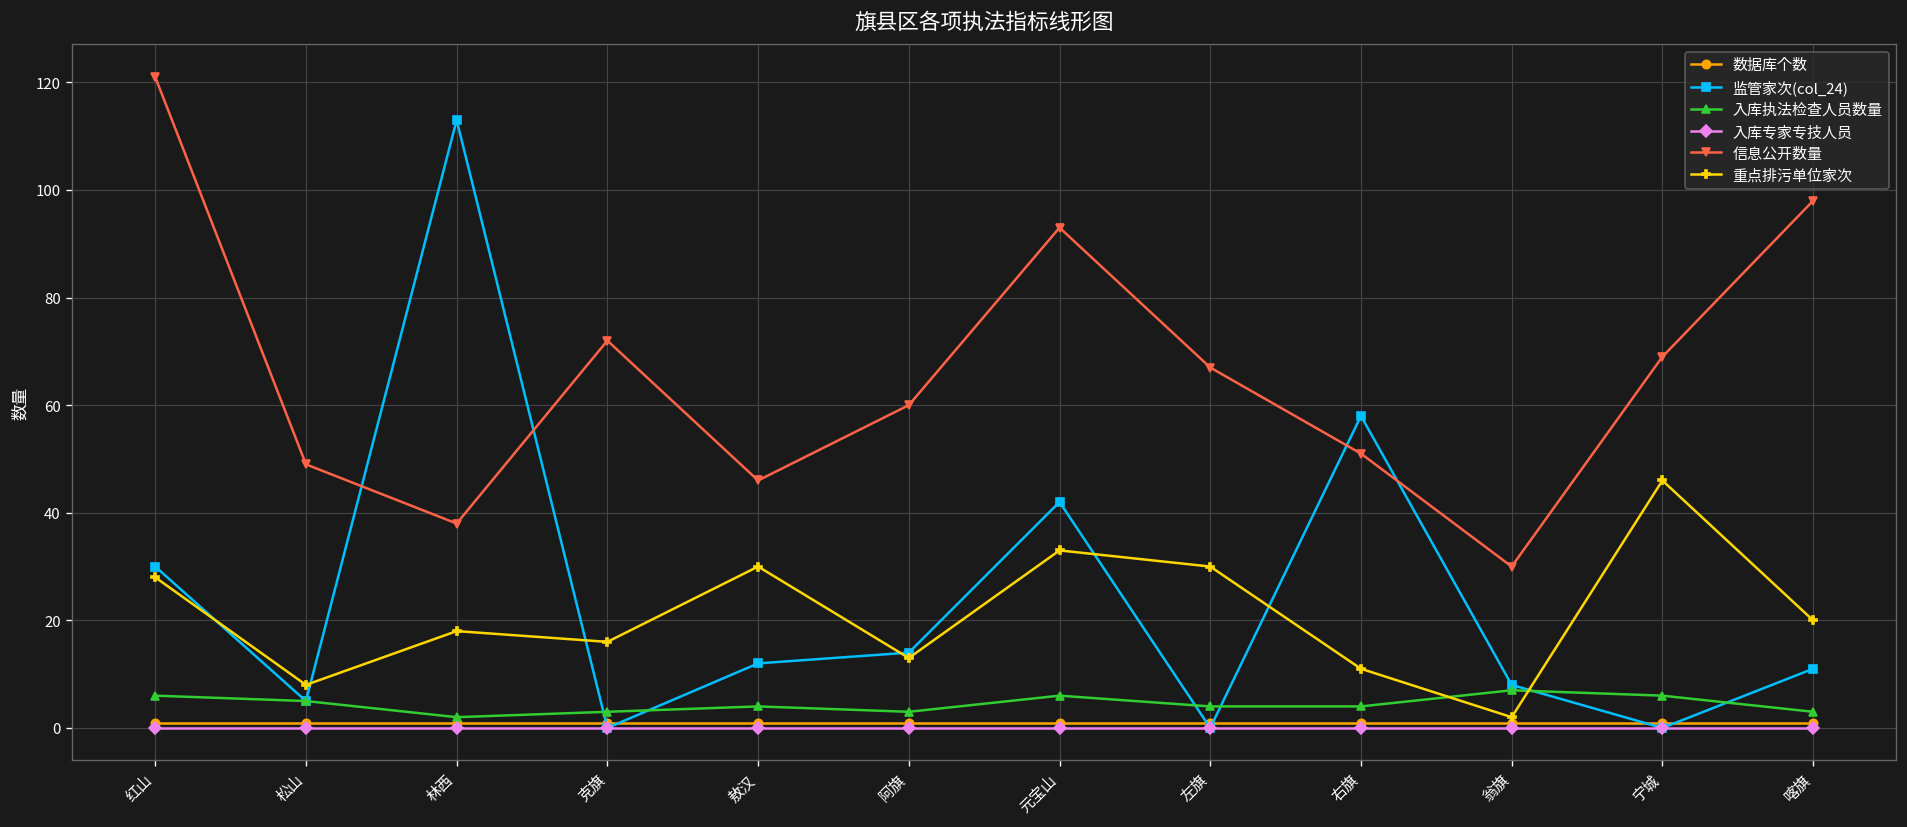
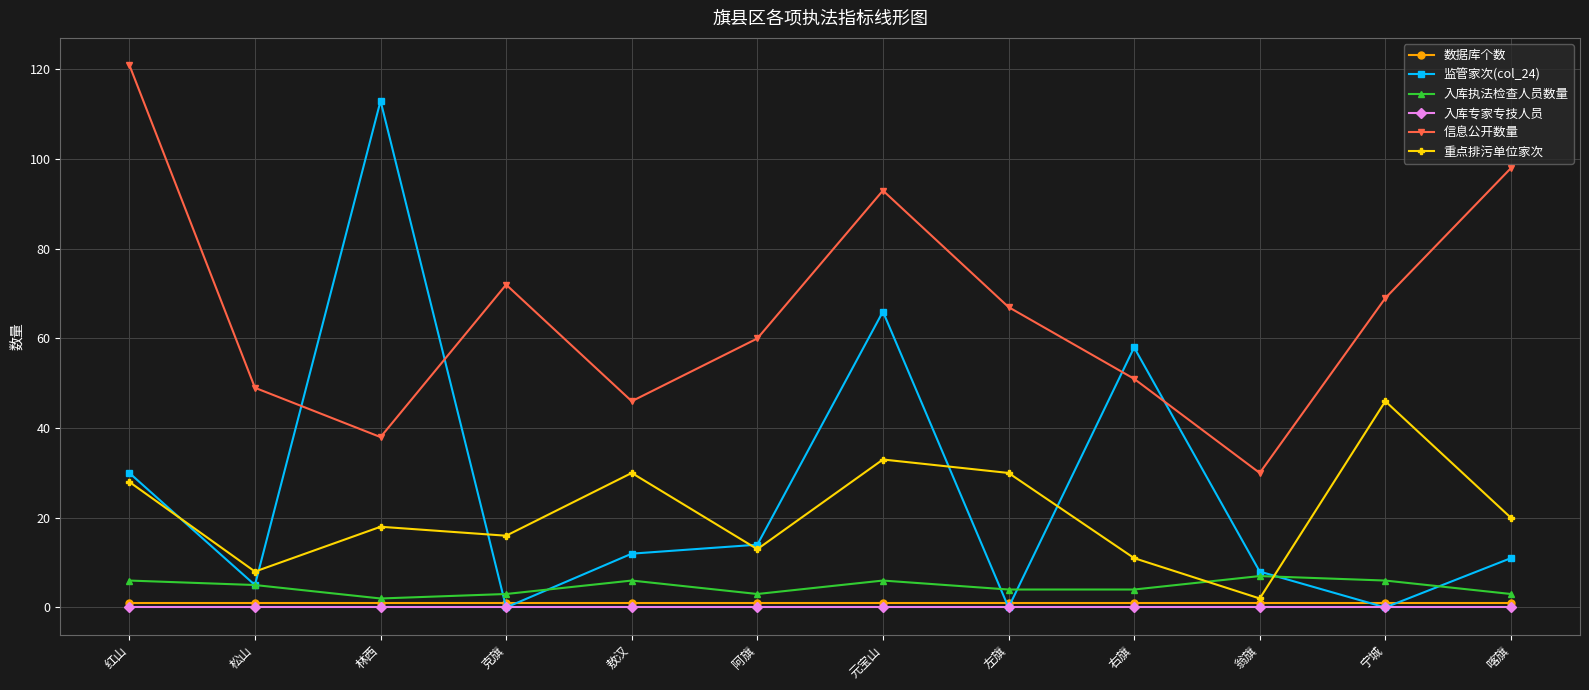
  {
    "监管家次(col_24)": {
      "红山": 30,
      "林西": 113,
      "敖汉": 12,
      "阿旗": 14,
-     "元宝山": 42,
+     "元宝山": 66,
      "右旗": 58,
      "翁旗": 8,
      "喀旗": 11
    },
    "入库执法检查人员数量": {
      "红山": 6,
      "林西": 2,
      "克旗": 3,
-     "敖汉": 4,
+     "敖汉": 6,
      "阿旗": 3,
      "元宝山": 6,
      "左旗": 4,
      "右旗": 4,
      "翁旗": 7,
      "宁城": 6,
      "喀旗": 3
    },
    "入库专家专技人员": {
      "红山": 0,
      "松山": 0,
      "林西": 0,
      "敖汉": 0,
      "阿旗": 0,
      "元宝山": 0,
      "右旗": 0,
      "翁旗": 0,
      "喀旗": 0
    },
    "信息公开数量": {
      "红山": 121,
      "松山": 49,
      "林西": 38,
      "克旗": 72,
      "敖汉": 46,
      "阿旗": 60,
      "元宝山": 93,
      "左旗": 67,
      "右旗": 51,
      "翁旗": 30,
      "宁城": 69,
      "喀旗": 98
    }
  }
